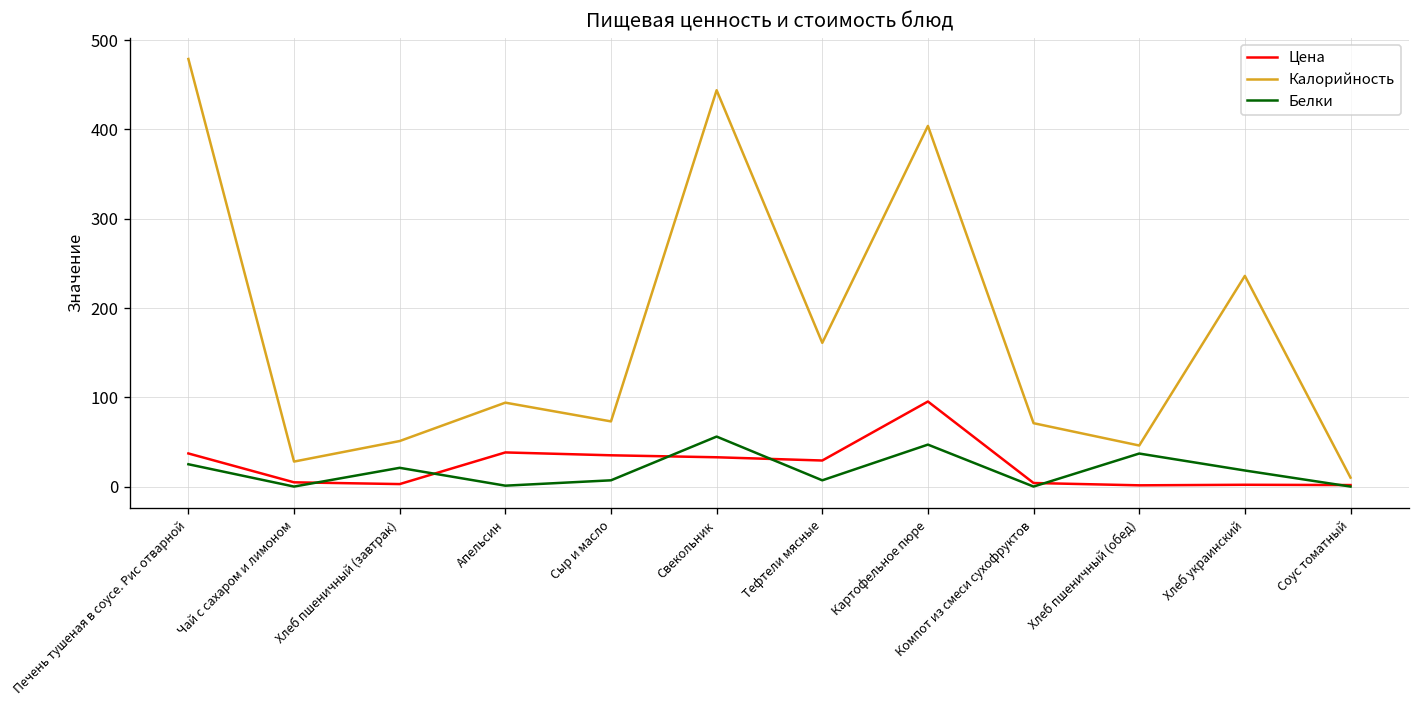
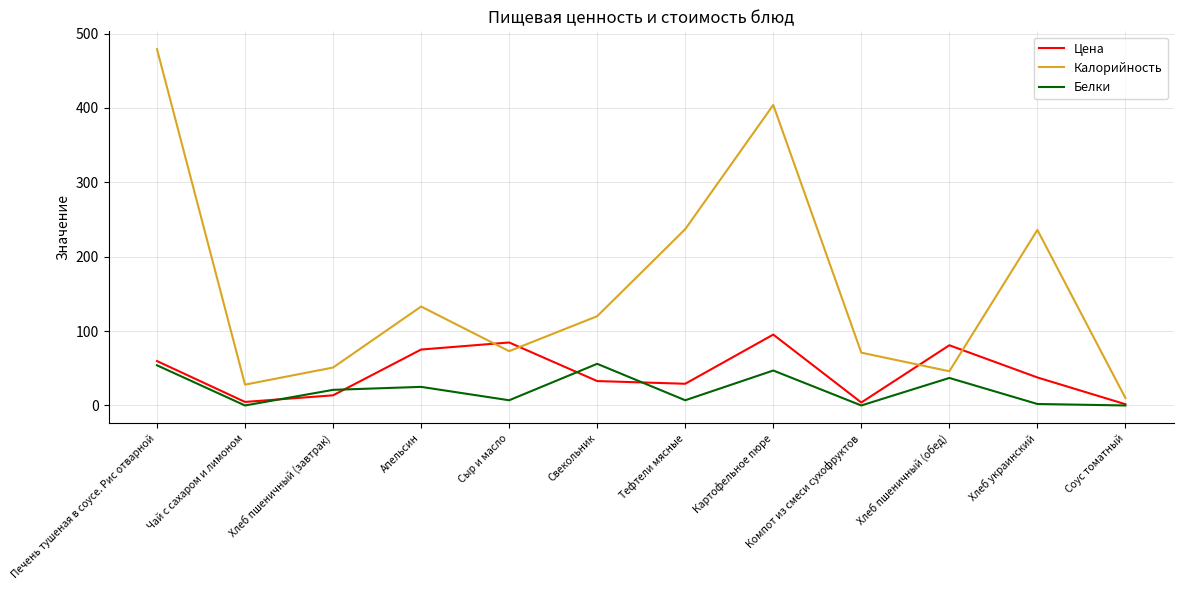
  {
    "Цена": {
-     "Печень тушеная в соусе. Рис отварной": 40,
+     "Печень тушеная в соусе. Рис отварной": 60,
      "Чай с сахаром и лимоном": 0,
-     "Хлеб пшеничный (завтрак)": 0,
-     "Апельсин": 40,
-     "Сыр и масло": 40,
+     "Хлеб пшеничный (завтрак)": 10,
+     "Апельсин": 80,
+     "Сыр и масло": 80,
      "Свекольник": 30,
      "Тефтели мясные": 30,
      "Картофельное пюре": 100,
      "Компот из смеси сухофруктов": 0,
-     "Хлеб пшеничный (обед)": 0,
-     "Хлеб украинский": 0
+     "Хлеб пшеничный (обед)": 80,
+     "Хлеб украинский": 40
    },
    "Калорийность": {
      "Печень тушеная в соусе. Рис отварной": 480,
      "Чай с сахаром и лимоном": 30,
      "Хлеб пшеничный (завтрак)": 50,
-     "Апельсин": 90,
+     "Апельсин": 130,
      "Сыр и масло": 70,
-     "Свекольник": 440,
-     "Тефтели мясные": 160,
+     "Свекольник": 120,
+     "Тефтели мясные": 240,
      "Картофельное пюре": 400,
      "Компот из смеси сухофруктов": 70,
      "Хлеб пшеничный (обед)": 50,
      "Хлеб украинский": 240,
      "Соус томатный": 10
    },
    "Белки": {
-     "Печень тушеная в соусе. Рис отварной": 30,
+     "Печень тушеная в соусе. Рис отварной": 50,
      "Чай с сахаром и лимоном": 0,
      "Хлеб пшеничный (завтрак)": 20,
-     "Апельсин": 0,
+     "Апельсин": 30,
      "Сыр и масло": 10,
      "Свекольник": 60,
      "Тефтели мясные": 10,
      "Картофельное пюре": 50,
      "Компот из смеси сухофруктов": 0,
      "Хлеб пшеничный (обед)": 40,
-     "Хлеб украинский": 20
+     "Хлеб украинский": 0
    }
  }
